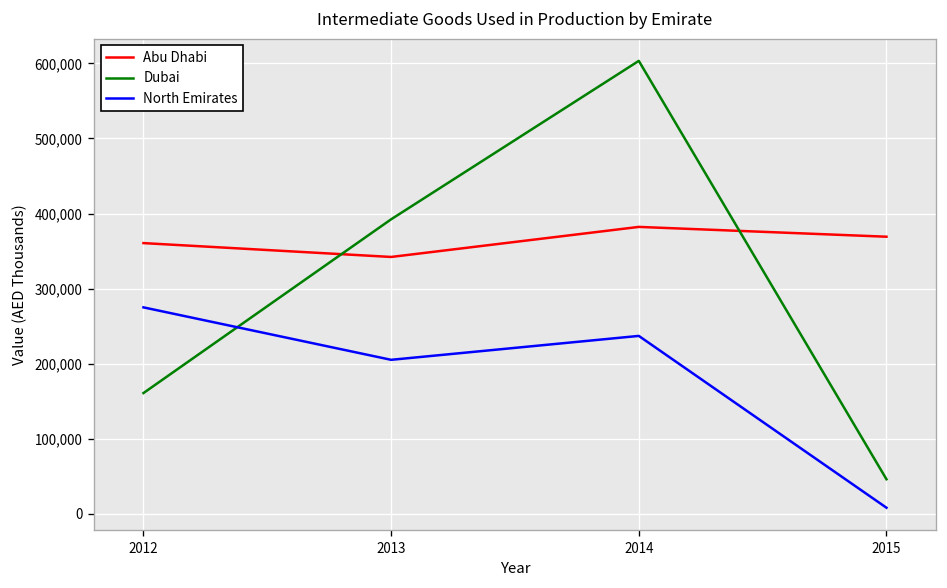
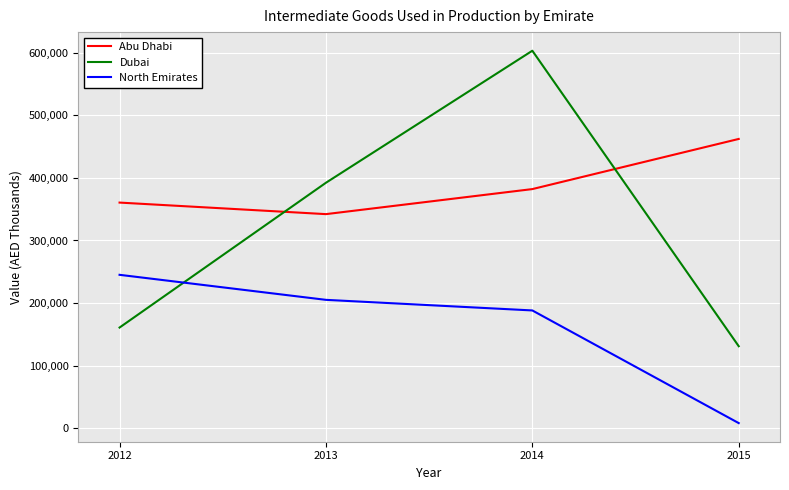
  {
    "Abu Dhabi": {
      "2012": "360,000",
      "2013": "340,000",
      "2014": "380,000",
-     "2015": "370,000"
+     "2015": "460,000"
    },
    "Dubai": {
      "2012": "160,000",
      "2013": "390,000",
      "2014": "600,000",
-     "2015": "50,000"
+     "2015": "130,000"
    },
    "North Emirates": {
-     "2012": "270,000",
+     "2012": "250,000",
      "2013": "210,000",
-     "2014": "240,000",
+     "2014": "190,000",
      "2015": "10,000"
    }
  }
